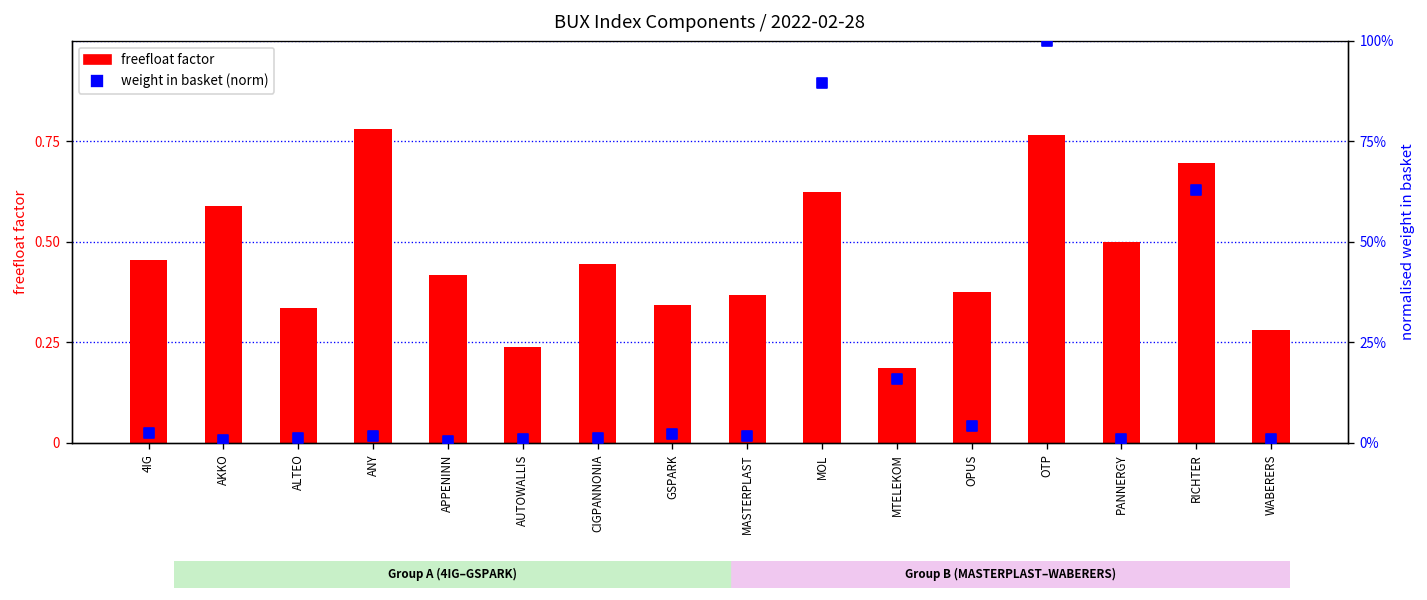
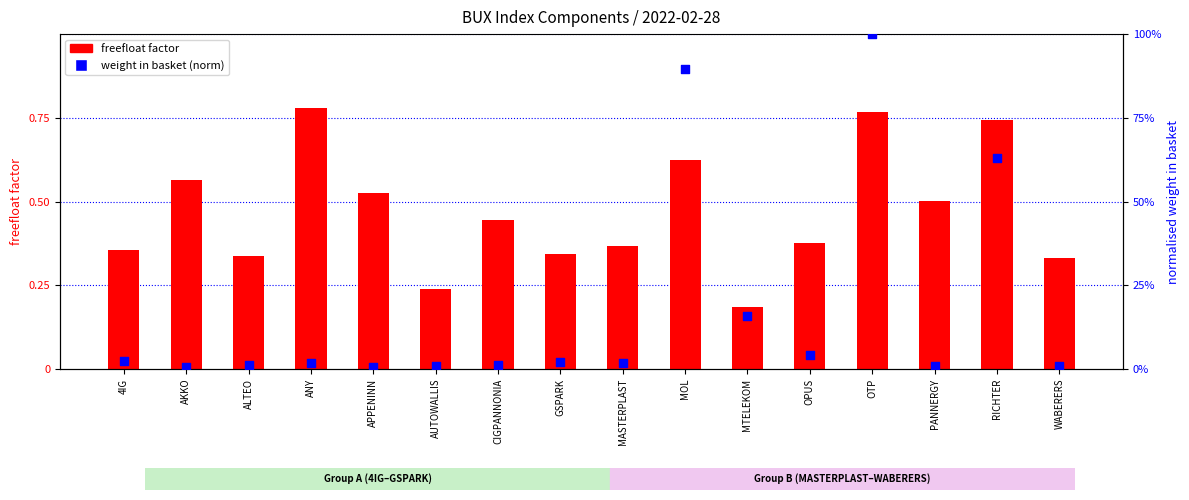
  {
    "freefloat factor": {
-     "4IG": 0.45,
-     "AKKO": 0.59,
+     "4IG": 0.36,
+     "AKKO": 0.56,
      "ALTEO": 0.34,
      "ANY": 0.78,
-     "APPENINN": 0.42,
+     "APPENINN": 0.53,
      "AUTOWALLIS": 0.24,
      "CIGPANNONIA": 0.45,
      "GSPARK": 0.34,
      "MASTERPLAST": 0.37,
      "MOL": 0.62,
      "MTELEKOM": 0.19,
      "OPUS": 0.37,
      "OTP": 0.77,
      "PANNERGY": 0.50,
-     "RICHTER": 0.70,
-     "WABERERS": 0.28
+     "RICHTER": 0.74,
+     "WABERERS": 0.33
    }
  }
